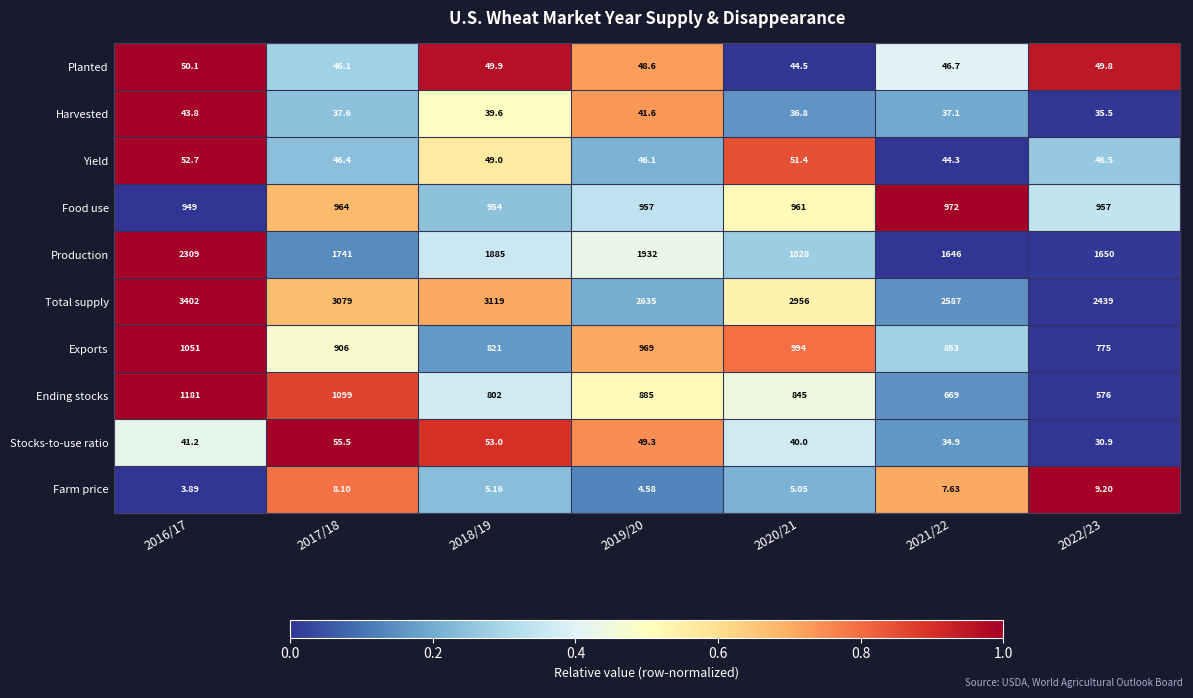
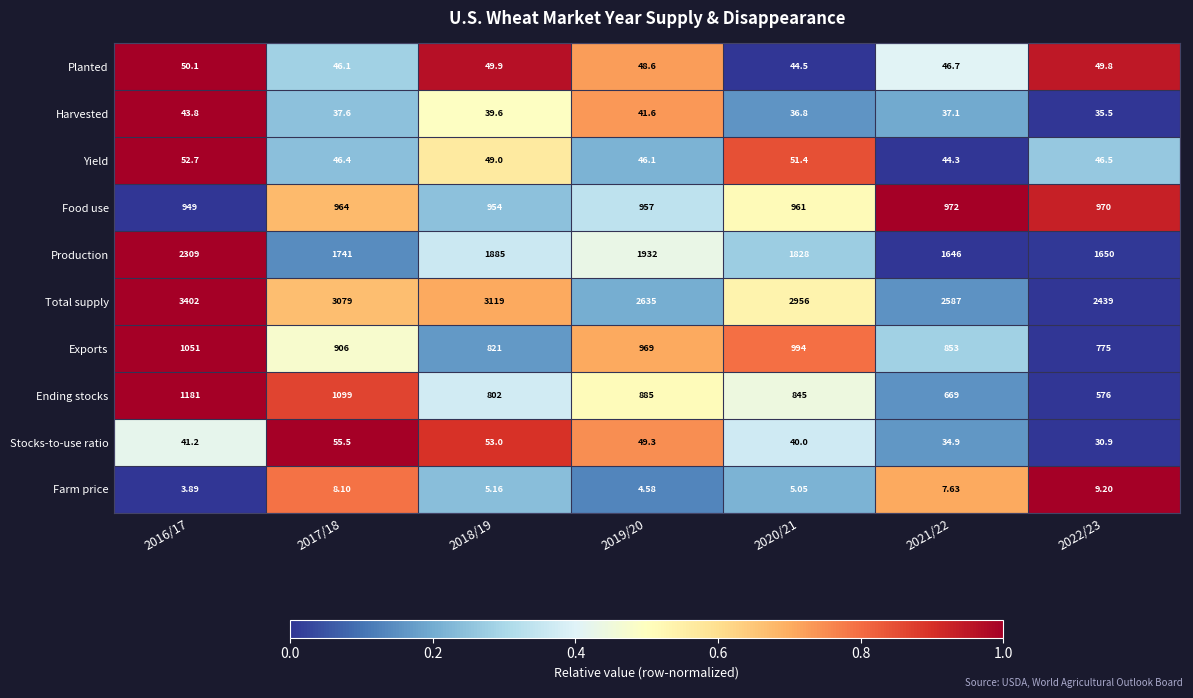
  {
    "Planted": {
      "2016/17": 50.1,
      "2017/18": 46.1,
      "2018/19": 49.9,
      "2019/20": 48.6,
      "2020/21": 44.5,
      "2021/22": 46.7,
      "2022/23": 49.8
    },
    "Harvested": {
      "2016/17": 43.8,
      "2017/18": 37.6,
      "2018/19": 39.6,
      "2019/20": 41.6,
      "2020/21": 36.8,
      "2021/22": 37.1,
      "2022/23": 35.5
    },
    "Yield": {
      "2016/17": 52.7,
      "2017/18": 46.4,
      "2018/19": 49.0,
      "2019/20": 46.1,
      "2020/21": 51.4,
      "2021/22": 44.3,
      "2022/23": 46.5
    },
    "Food use": {
      "2016/17": 949,
      "2017/18": 964,
      "2018/19": 954,
      "2019/20": 957,
      "2020/21": 961,
      "2021/22": 972,
-     "2022/23": 957
+     "2022/23": 970
    },
    "Production": {
      "2016/17": 2309,
      "2017/18": 1741,
      "2018/19": 1885,
      "2019/20": 1932,
      "2020/21": 1828,
      "2021/22": 1646,
      "2022/23": 1650
    },
    "Total supply": {
      "2016/17": 3402,
      "2017/18": 3079,
      "2018/19": 3119,
      "2019/20": 2635,
      "2020/21": 2956,
      "2021/22": 2587,
      "2022/23": 2439
    },
    "Exports": {
      "2016/17": 1051,
      "2017/18": 906,
      "2018/19": 821,
      "2019/20": 969,
      "2020/21": 994,
      "2021/22": 853,
      "2022/23": 775
    },
    "Ending stocks": {
      "2016/17": 1181,
      "2017/18": 1099,
      "2018/19": 802,
      "2019/20": 885,
      "2020/21": 845,
      "2021/22": 669,
      "2022/23": 576
    },
    "Stocks-to-use ratio": {
      "2016/17": 41.2,
      "2017/18": 55.5,
      "2018/19": 53.0,
      "2019/20": 49.3,
      "2020/21": 40.0,
      "2021/22": 34.9,
      "2022/23": 30.9
    },
    "Farm price": {
      "2016/17": 3.89,
      "2017/18": 8.10,
      "2018/19": 5.16,
      "2019/20": 4.58,
      "2020/21": 5.05,
      "2021/22": 7.63,
      "2022/23": 9.20
    }
  }
